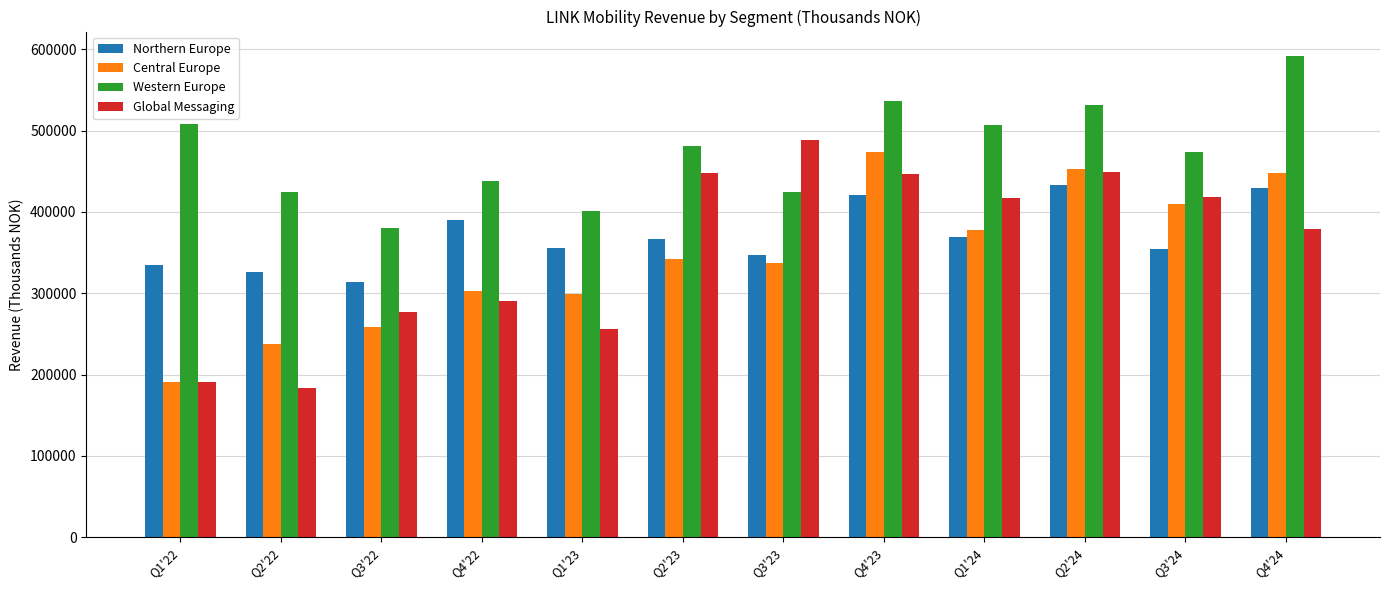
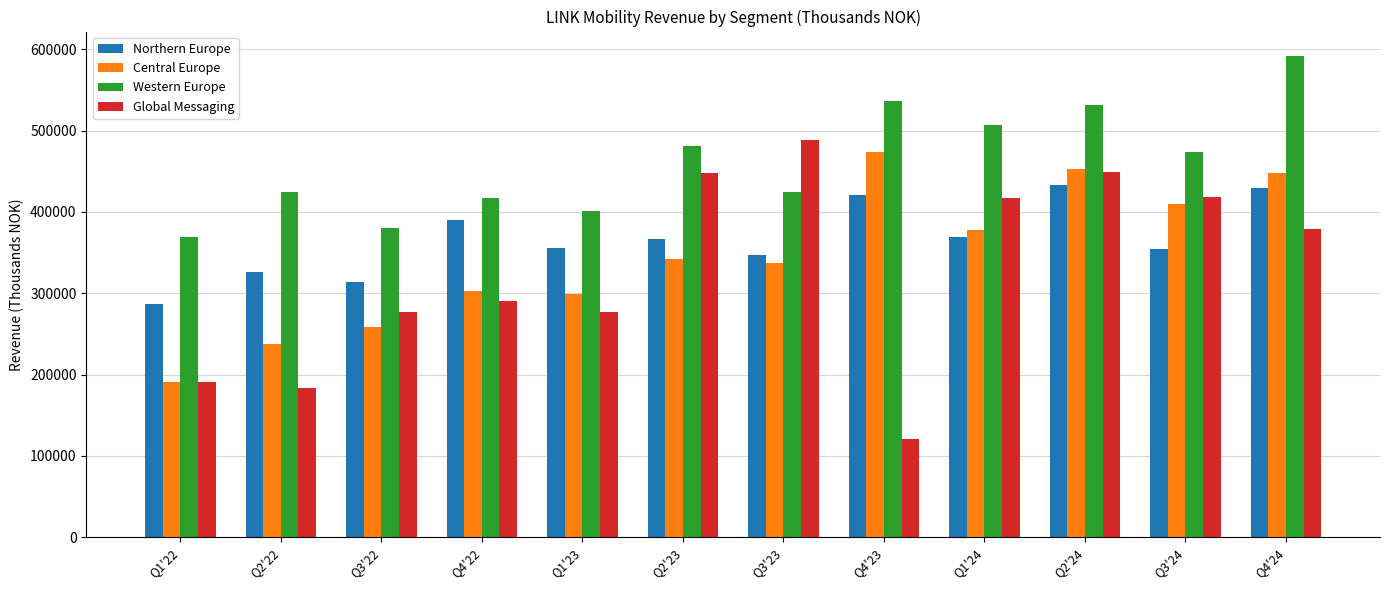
  {
    "Northern Europe": {
-     "Q1'22": 330000,
+     "Q1'22": 290000,
      "Q2'22": 330000,
      "Q3'22": 310000,
      "Q4'22": 390000,
      "Q1'23": 360000,
      "Q2'23": 370000,
      "Q3'23": 350000,
      "Q4'23": 420000,
      "Q1'24": 370000,
      "Q2'24": 430000,
      "Q3'24": 350000,
      "Q4'24": 430000
    },
    "Central Europe": {
      "Q1'22": 190000,
      "Q2'22": 240000,
      "Q3'22": 260000,
      "Q4'22": 300000,
      "Q1'23": 300000,
      "Q2'23": 340000,
      "Q3'23": 340000,
      "Q4'23": 470000,
      "Q1'24": 380000,
      "Q2'24": 450000,
      "Q3'24": 410000,
      "Q4'24": 450000
    },
    "Western Europe": {
-     "Q1'22": 510000,
+     "Q1'22": 370000,
      "Q2'22": 420000,
      "Q3'22": 380000,
-     "Q4'22": 440000,
+     "Q4'22": 420000,
      "Q1'23": 400000,
      "Q2'23": 480000,
      "Q3'23": 420000,
      "Q4'23": 540000,
      "Q1'24": 510000,
      "Q2'24": 530000,
      "Q3'24": 470000,
      "Q4'24": 590000
    },
    "Global Messaging": {
      "Q1'22": 190000,
      "Q2'22": 180000,
      "Q3'22": 280000,
      "Q4'22": 290000,
-     "Q1'23": 260000,
+     "Q1'23": 280000,
      "Q2'23": 450000,
      "Q3'23": 490000,
-     "Q4'23": 450000,
+     "Q4'23": 120000,
      "Q1'24": 420000,
      "Q2'24": 450000,
      "Q3'24": 420000,
      "Q4'24": 380000
    }
  }
